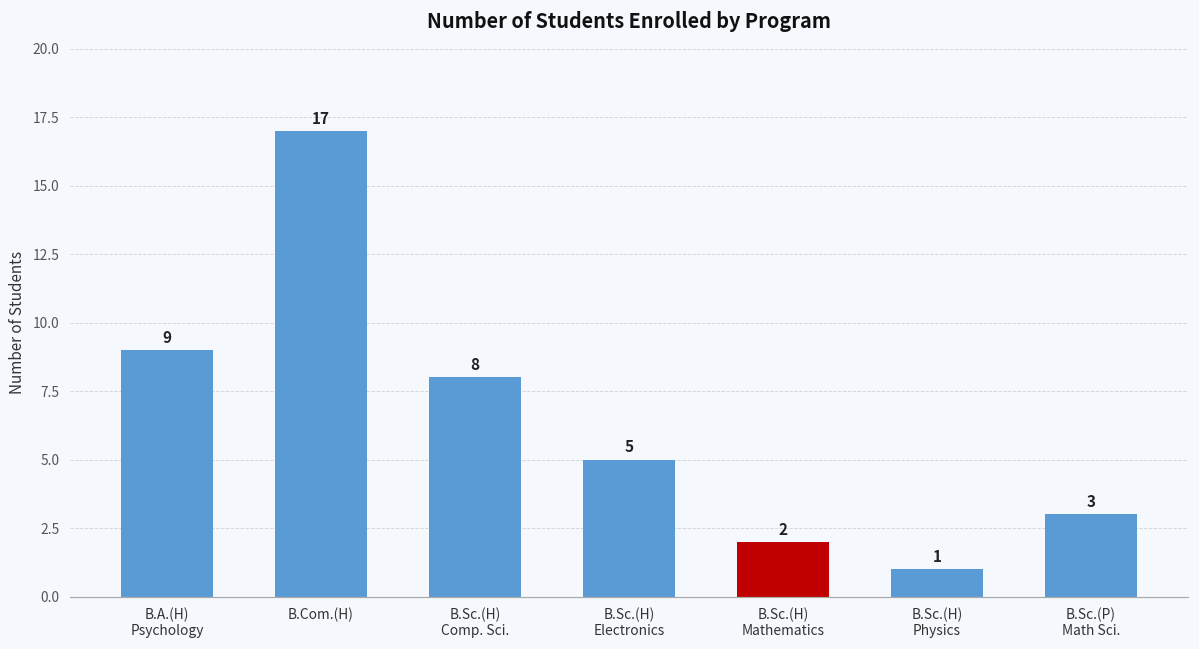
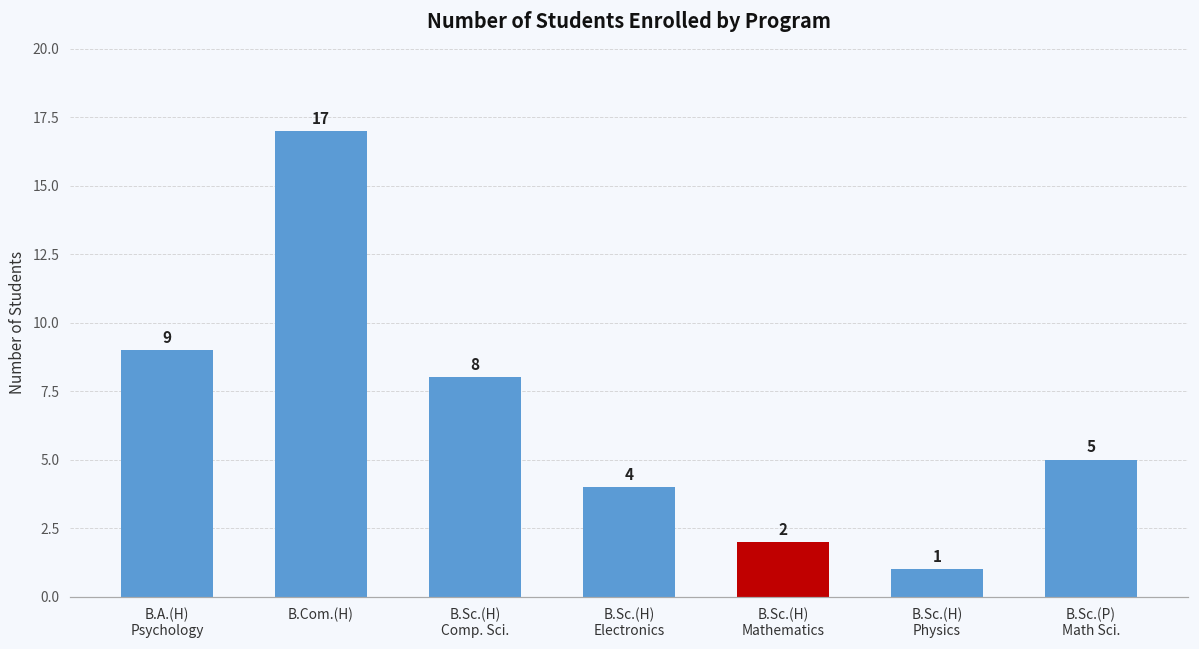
  {
    "B.A.(H) Psychology": 9,
    "B.Com.(H)": 17,
    "B.Sc.(H) Comp. Sci.": 8,
-   "B.Sc.(H) Electronics": 5,
+   "B.Sc.(H) Electronics": 4,
    "B.Sc.(H) Mathematics": 2,
    "B.Sc.(H) Physics": 1,
-   "B.Sc.(P) Math Sci.": 3
+   "B.Sc.(P) Math Sci.": 5
  }
